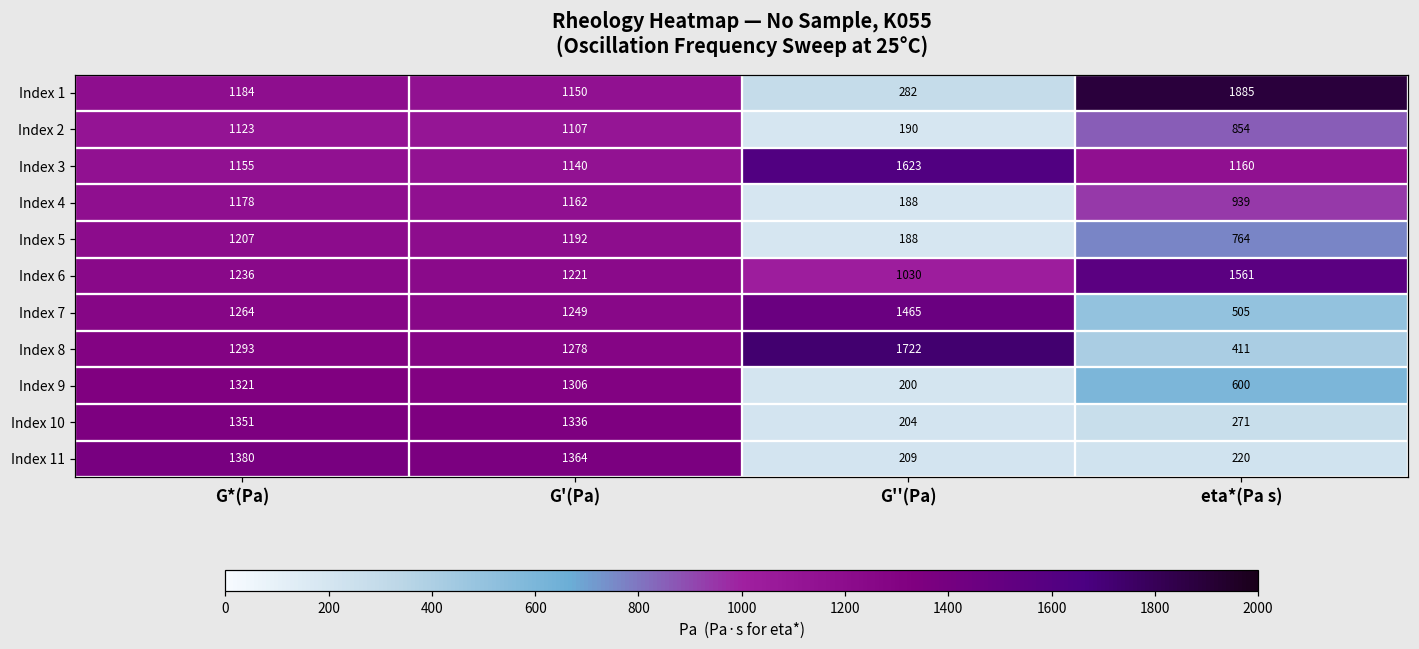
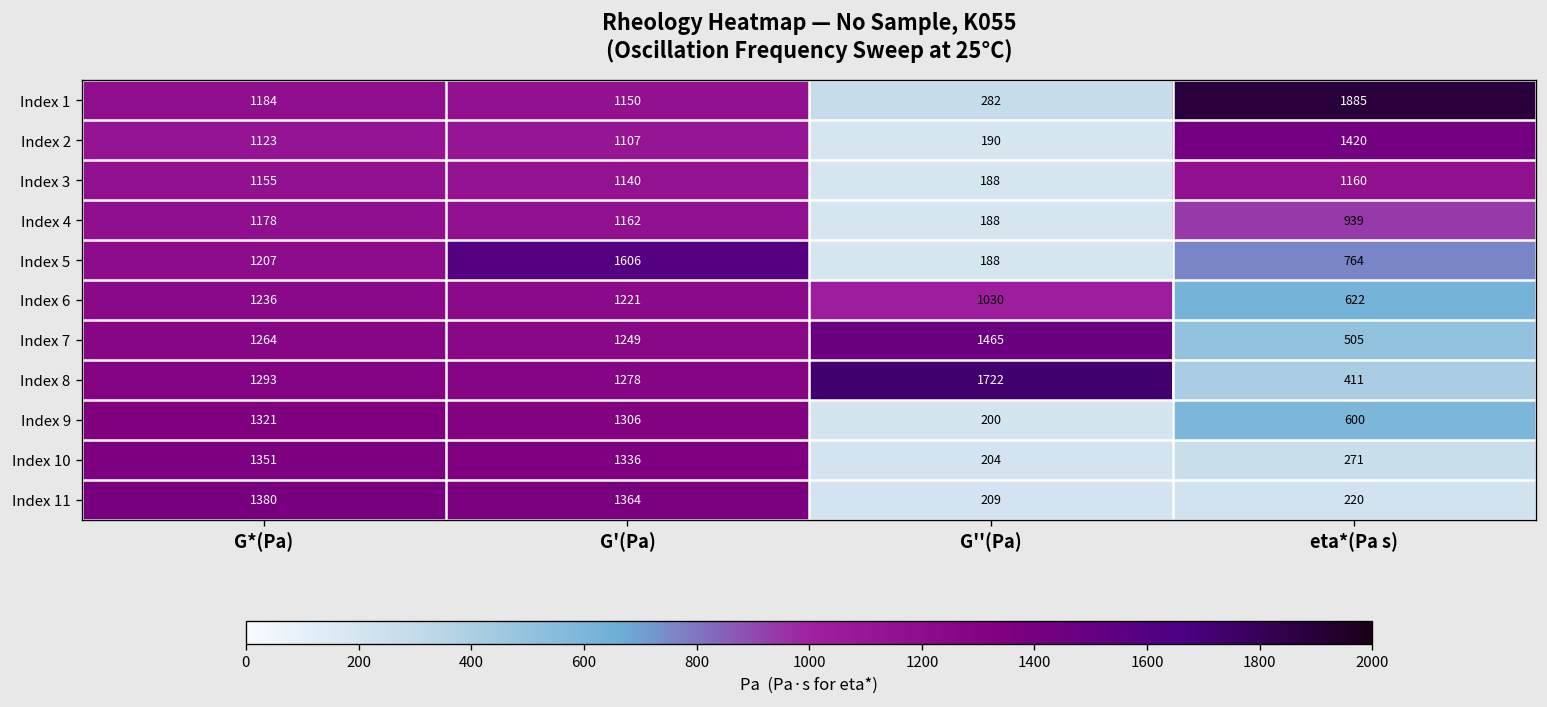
  {
    "Index 1": {
      "G*(Pa)": 1184,
      "G'(Pa)": 1150,
      "G''(Pa)": 282,
      "eta*(Pa s)": 1885
    },
    "Index 2": {
      "G*(Pa)": 1123,
      "G'(Pa)": 1107,
      "G''(Pa)": 190,
-     "eta*(Pa s)": 854
+     "eta*(Pa s)": 1420
    },
    "Index 3": {
      "G*(Pa)": 1155,
      "G'(Pa)": 1140,
-     "G''(Pa)": 1623,
+     "G''(Pa)": 188,
      "eta*(Pa s)": 1160
    },
    "Index 4": {
      "G*(Pa)": 1178,
      "G'(Pa)": 1162,
      "G''(Pa)": 188,
      "eta*(Pa s)": 939
    },
    "Index 5": {
      "G*(Pa)": 1207,
-     "G'(Pa)": 1192,
+     "G'(Pa)": 1606,
      "G''(Pa)": 188,
      "eta*(Pa s)": 764
    },
    "Index 6": {
      "G*(Pa)": 1236,
      "G'(Pa)": 1221,
      "G''(Pa)": 1030,
-     "eta*(Pa s)": 1561
+     "eta*(Pa s)": 622
    },
    "Index 7": {
      "G*(Pa)": 1264,
      "G'(Pa)": 1249,
      "G''(Pa)": 1465,
      "eta*(Pa s)": 505
    },
    "Index 8": {
      "G*(Pa)": 1293,
      "G'(Pa)": 1278,
      "G''(Pa)": 1722,
      "eta*(Pa s)": 411
    },
    "Index 9": {
      "G*(Pa)": 1321,
      "G'(Pa)": 1306,
      "G''(Pa)": 200,
      "eta*(Pa s)": 600
    },
    "Index 10": {
      "G*(Pa)": 1351,
      "G'(Pa)": 1336,
      "G''(Pa)": 204,
      "eta*(Pa s)": 271
    },
    "Index 11": {
      "G*(Pa)": 1380,
      "G'(Pa)": 1364,
      "G''(Pa)": 209,
      "eta*(Pa s)": 220
    }
  }
